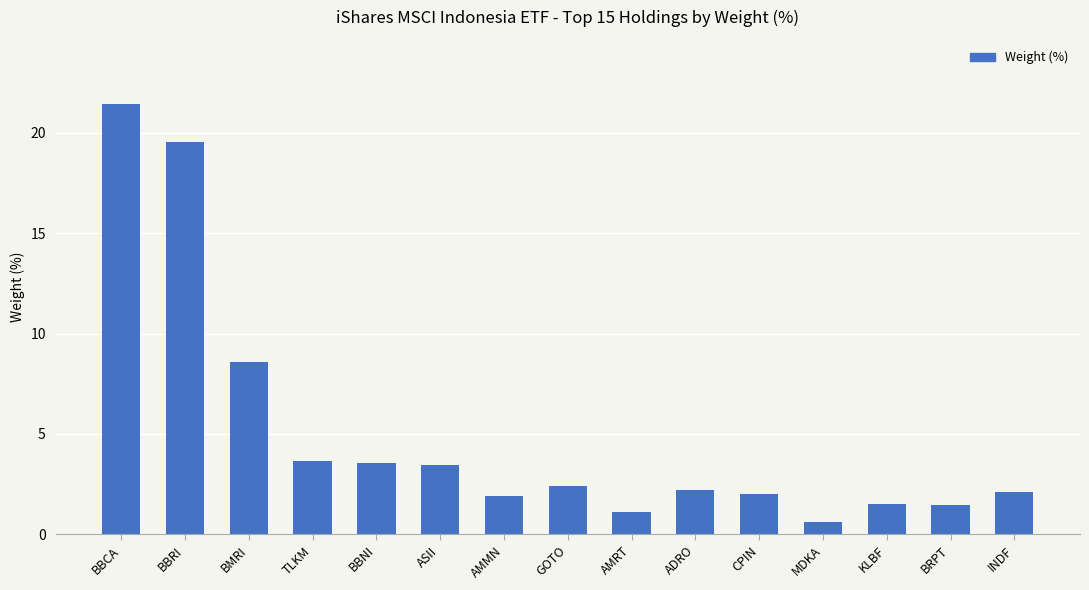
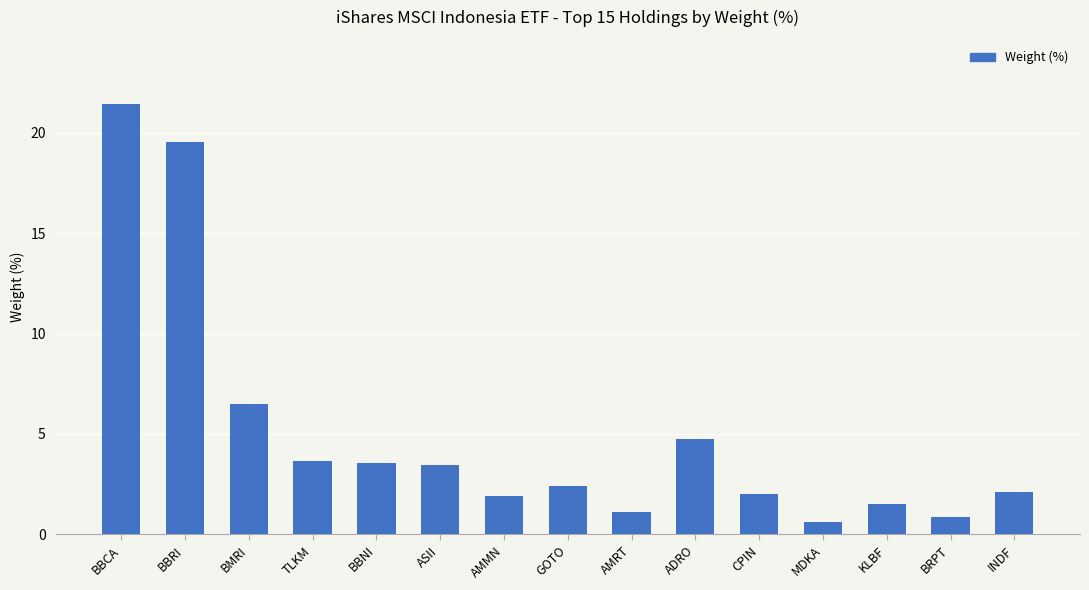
  {
    "BBCA": 21.4,
    "BBRI": 19.5,
-   "BMRI": 8.6,
+   "BMRI": 6.5,
    "TLKM": 3.6,
    "BBNI": 3.6,
    "ASII": 3.4,
    "AMMN": 1.9,
    "GOTO": 2.4,
    "AMRT": 1.1,
-   "ADRO": 2.2,
+   "ADRO": 4.8,
    "CPIN": 2.0,
    "MDKA": 0.6,
    "KLBF": 1.5,
-   "BRPT": 1.5,
+   "BRPT": 0.9,
    "INDF": 2.1
  }
